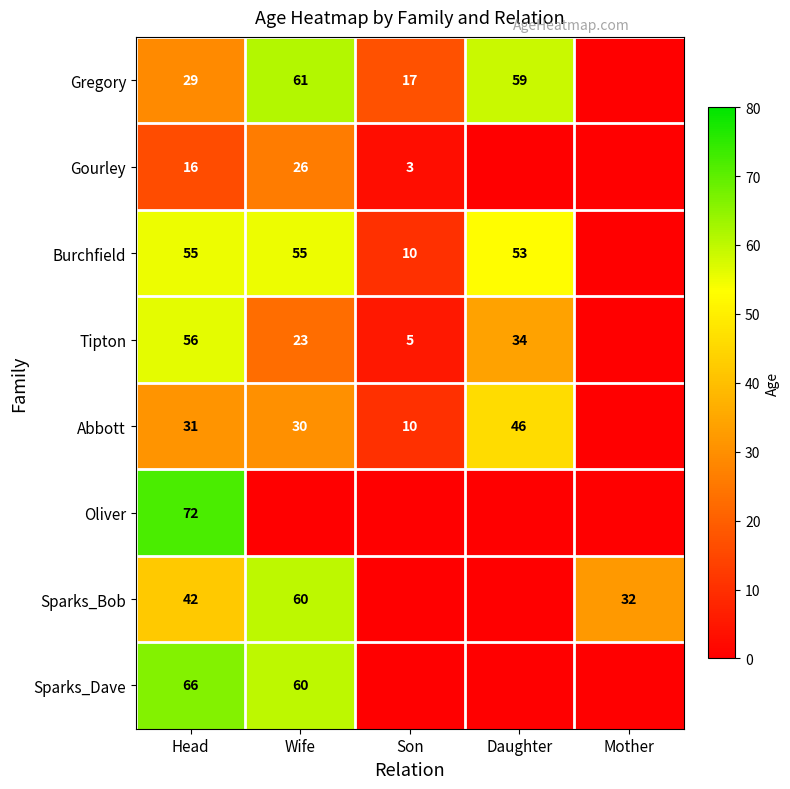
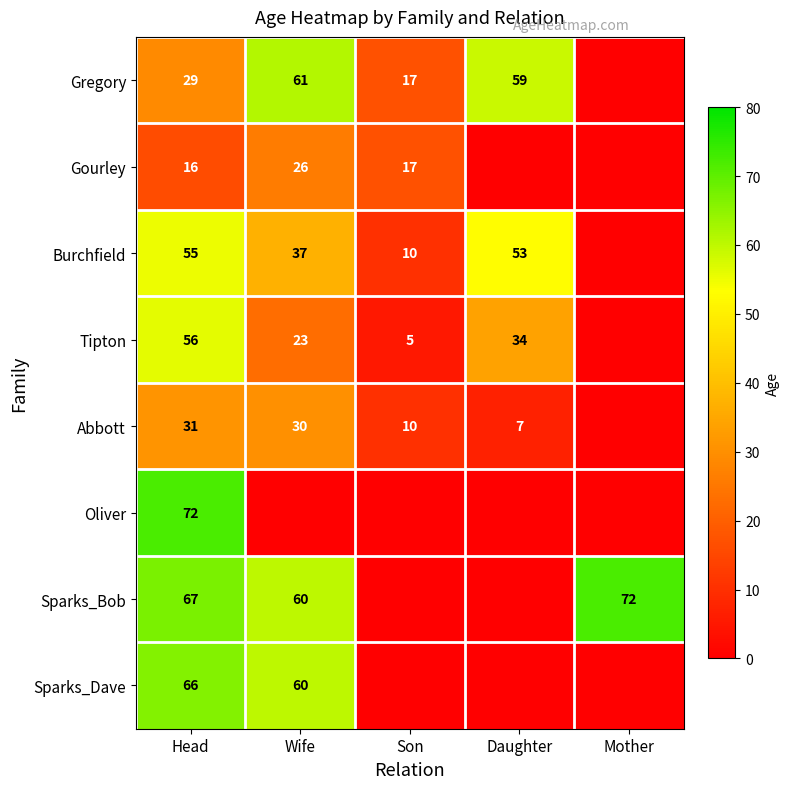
  {
    "Gregory": {
      "Head": 29,
      "Wife": 61,
      "Son": 17,
      "Daughter": 59
    },
    "Gourley": {
      "Head": 16,
      "Wife": 26,
-     "Son": 3
+     "Son": 17
    },
    "Burchfield": {
      "Head": 55,
-     "Wife": 55,
+     "Wife": 37,
      "Son": 10,
      "Daughter": 53
    },
    "Tipton": {
      "Head": 56,
      "Wife": 23,
      "Son": 5,
      "Daughter": 34
    },
    "Abbott": {
      "Head": 31,
      "Wife": 30,
      "Son": 10,
-     "Daughter": 46
+     "Daughter": 7
    },
    "Oliver": {
      "Head": 72
    },
    "Sparks_Bob": {
-     "Head": 42,
+     "Head": 67,
      "Wife": 60,
-     "Mother": 32
+     "Mother": 72
    },
    "Sparks_Dave": {
      "Head": 66,
      "Wife": 60
    }
  }
